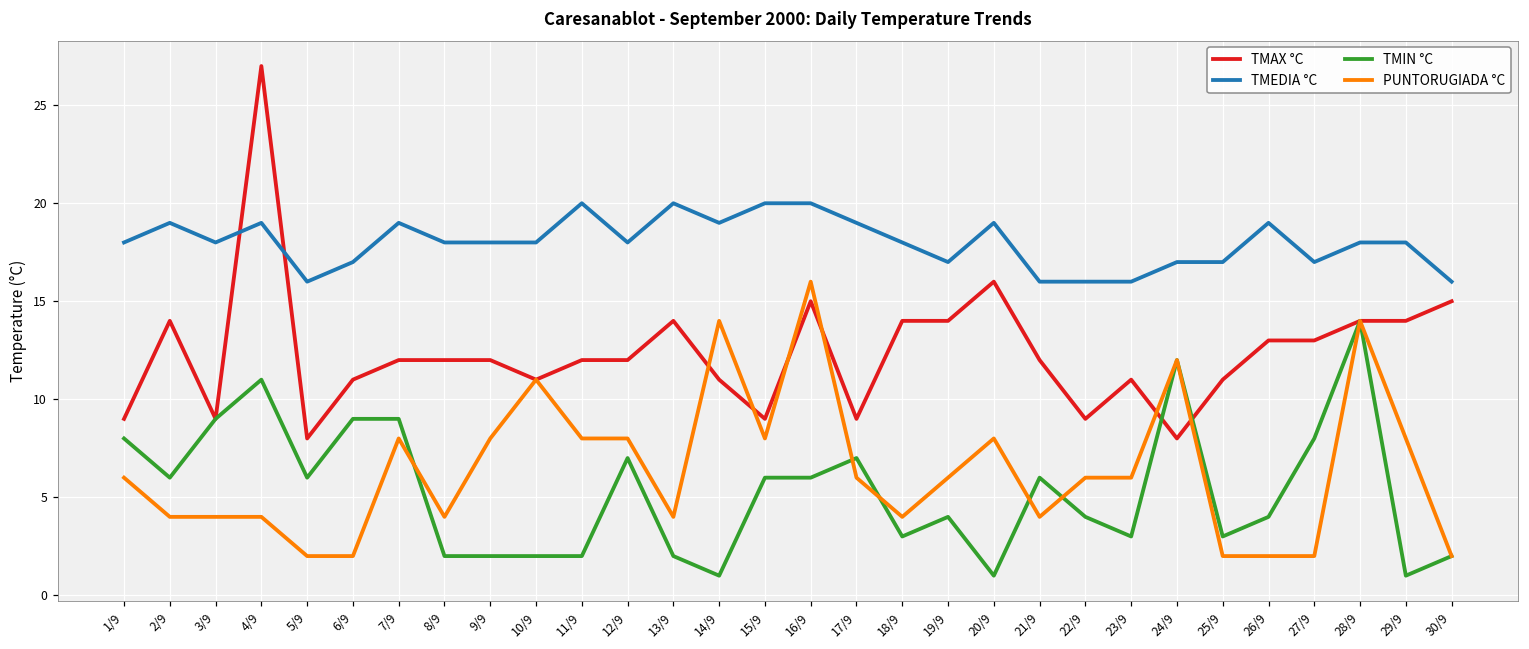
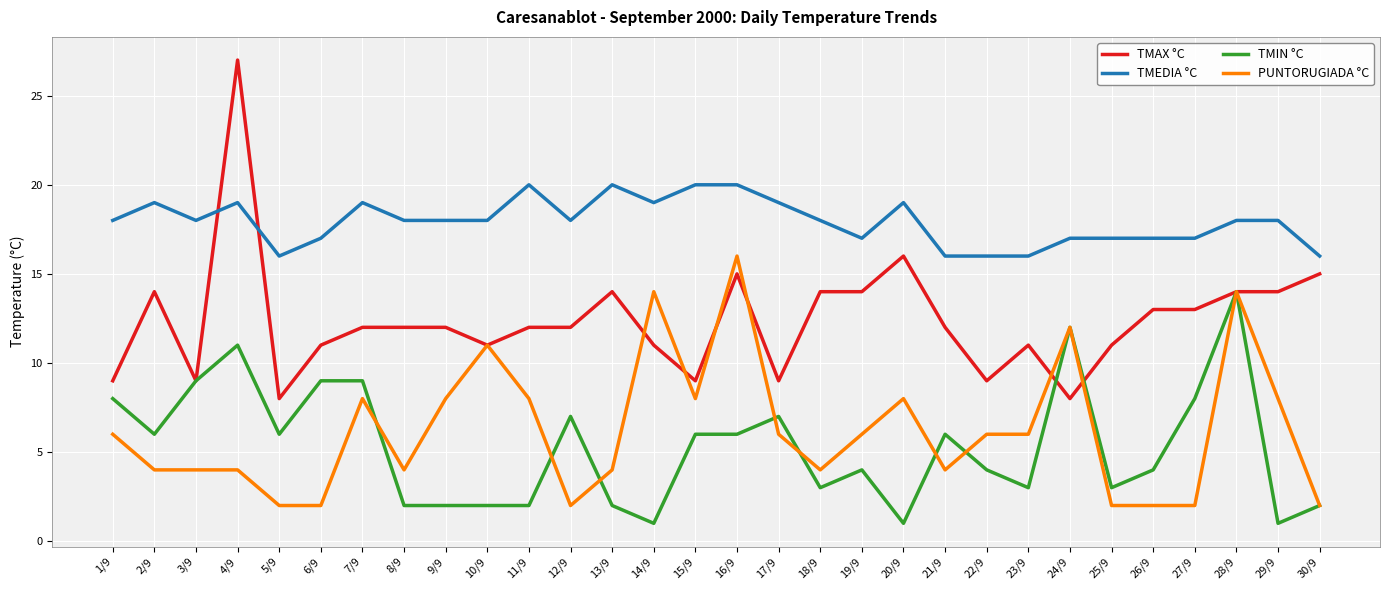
  {
    "TMAX °C": {
      "1/9": 9,
      "2/9": 14,
      "4/9": 27,
      "5/9": 8,
      "6/9": 11,
      "7/9": 12,
      "8/9": 12,
      "9/9": 12,
      "11/9": 12,
      "12/9": 12,
      "13/9": 14,
      "14/9": 11,
      "15/9": 9,
      "16/9": 15,
      "17/9": 9,
      "18/9": 14,
      "19/9": 14,
      "20/9": 16,
      "21/9": 12,
      "22/9": 9,
      "23/9": 11,
      "24/9": 8,
      "25/9": 11,
      "26/9": 13,
      "27/9": 13,
      "29/9": 14,
      "30/9": 15
    },
    "TMEDIA °C": {
      "1/9": 18,
      "2/9": 19,
      "3/9": 18,
      "4/9": 19,
      "5/9": 16,
      "6/9": 17,
      "7/9": 19,
      "8/9": 18,
      "9/9": 18,
      "10/9": 18,
      "11/9": 20,
      "12/9": 18,
      "13/9": 20,
      "14/9": 19,
      "15/9": 20,
      "16/9": 20,
      "17/9": 19,
      "18/9": 18,
      "19/9": 17,
      "20/9": 19,
      "21/9": 16,
      "22/9": 16,
      "23/9": 16,
      "24/9": 17,
      "25/9": 17,
-     "26/9": 19,
+     "26/9": 17,
      "27/9": 17,
      "28/9": 18,
      "29/9": 18,
      "30/9": 16
    },
    "TMIN °C": {
      "1/9": 8,
      "2/9": 6,
      "4/9": 11,
      "5/9": 6,
      "6/9": 9,
      "7/9": 9,
      "8/9": 2,
      "9/9": 2,
      "10/9": 2,
      "11/9": 2,
      "12/9": 7,
      "13/9": 2,
      "14/9": 1,
      "15/9": 6,
      "16/9": 6,
      "17/9": 7,
      "18/9": 3,
      "19/9": 4,
      "20/9": 1,
      "21/9": 6,
      "22/9": 4,
      "23/9": 3,
      "25/9": 3,
      "26/9": 4,
      "27/9": 8,
      "29/9": 1
    },
    "PUNTORUGIADA °C": {
      "1/9": 6,
      "2/9": 4,
      "3/9": 4,
      "4/9": 4,
      "5/9": 2,
      "6/9": 2,
      "7/9": 8,
      "8/9": 4,
      "9/9": 8,
      "11/9": 8,
-     "12/9": 8,
+     "12/9": 2,
      "13/9": 4,
      "14/9": 14,
      "15/9": 8,
      "16/9": 16,
      "17/9": 6,
      "18/9": 4,
      "19/9": 6,
      "20/9": 8,
      "21/9": 4,
      "22/9": 6,
      "23/9": 6,
      "25/9": 2,
      "26/9": 2,
      "27/9": 2,
      "29/9": 8
    }
  }
